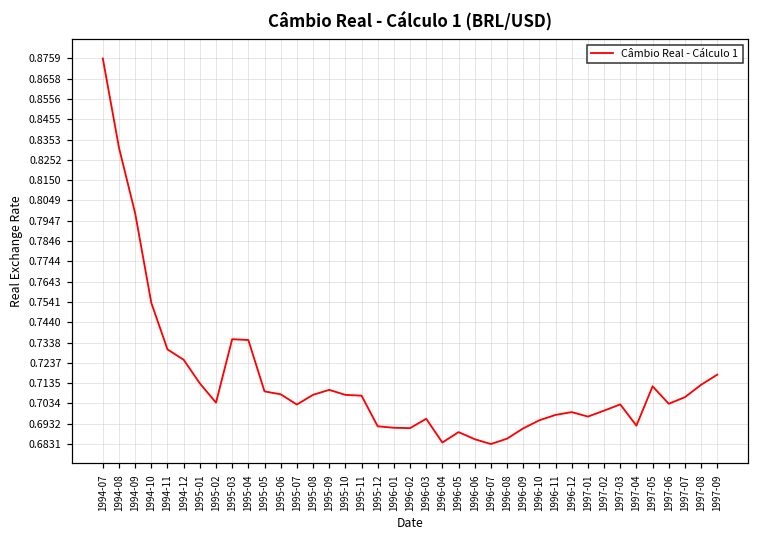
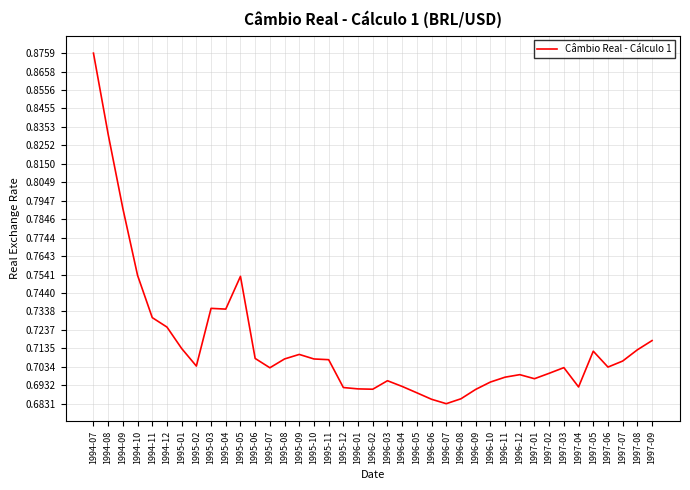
  {
    "1994-07": 0.876,
    "1994-08": 0.831,
-   "1994-09": 0.799,
+   "1994-09": 0.790,
    "1994-10": 0.754,
    "1994-11": 0.730,
    "1994-12": 0.725,
    "1995-01": 0.713,
    "1995-02": 0.704,
    "1995-03": 0.736,
    "1995-04": 0.735,
-   "1995-05": 0.709,
+   "1995-05": 0.753,
    "1995-06": 0.708,
    "1995-07": 0.703,
    "1995-08": 0.708,
    "1995-09": 0.710,
    "1995-10": 0.708,
    "1995-11": 0.707,
    "1995-12": 0.692,
    "1996-01": 0.691,
    "1996-02": 0.691,
    "1996-03": 0.696,
-   "1996-04": 0.684,
+   "1996-04": 0.693,
    "1996-05": 0.689,
    "1996-06": 0.685,
    "1996-07": 0.683,
    "1996-08": 0.686,
    "1996-09": 0.691,
    "1996-10": 0.695,
    "1996-11": 0.698,
    "1996-12": 0.699,
    "1997-01": 0.697,
    "1997-02": 0.700,
    "1997-03": 0.703,
    "1997-04": 0.692,
    "1997-05": 0.712,
    "1997-06": 0.703,
    "1997-07": 0.707,
    "1997-08": 0.713,
    "1997-09": 0.718
  }
